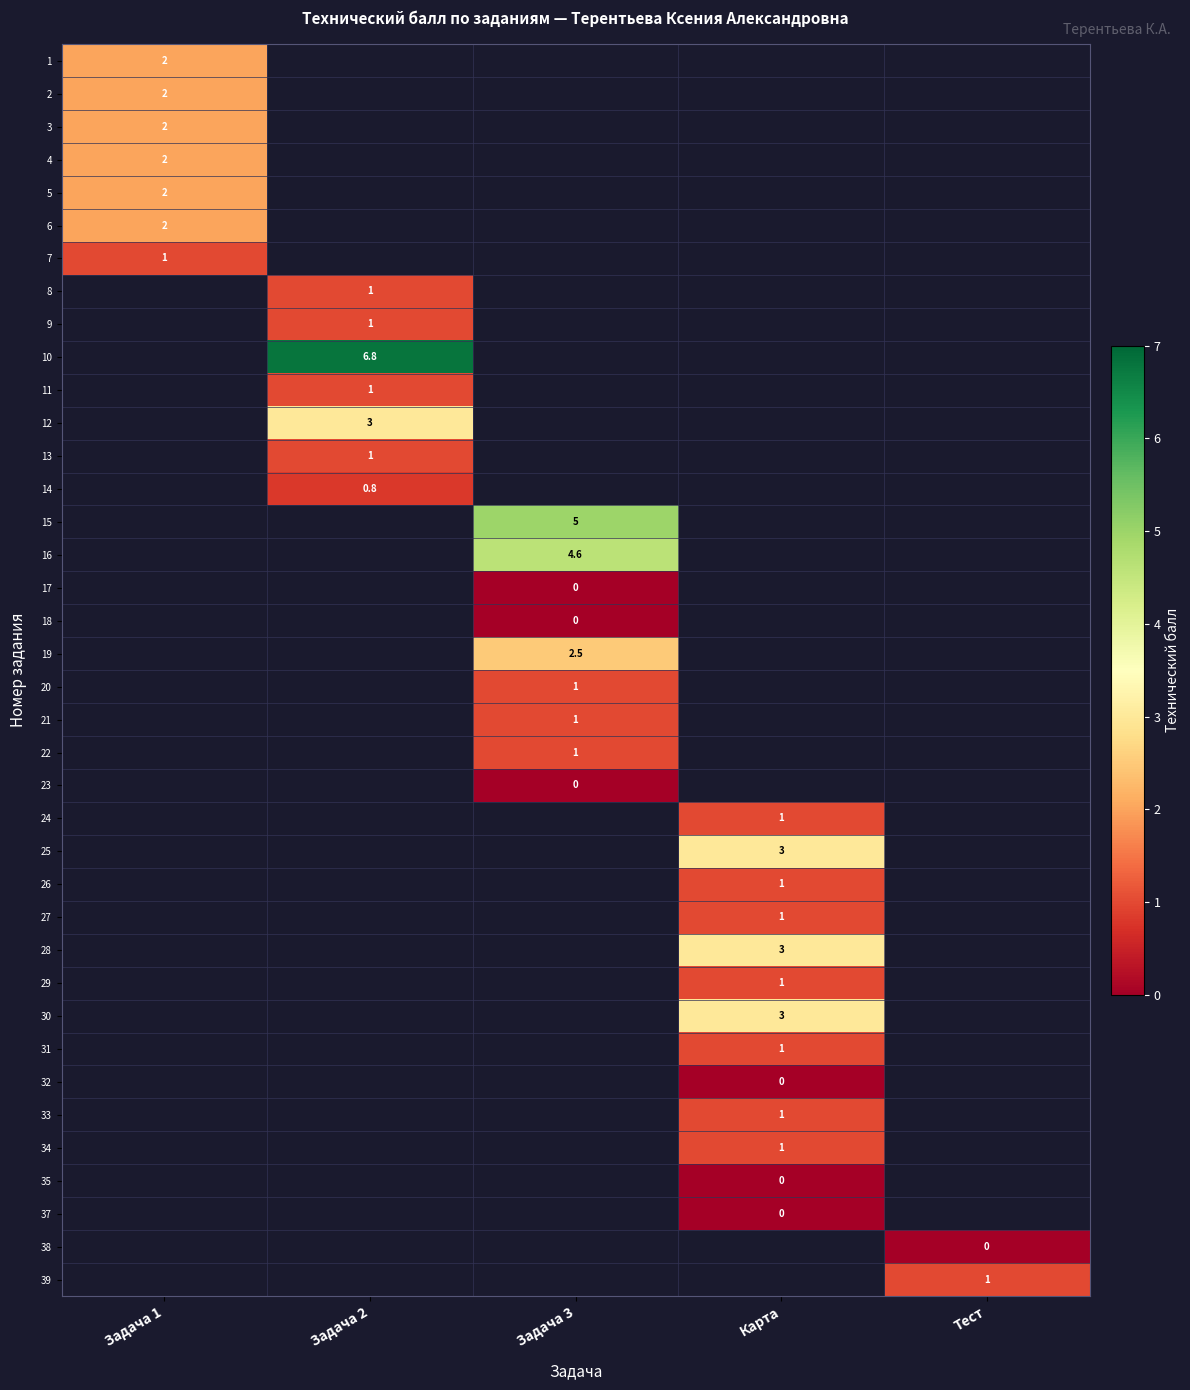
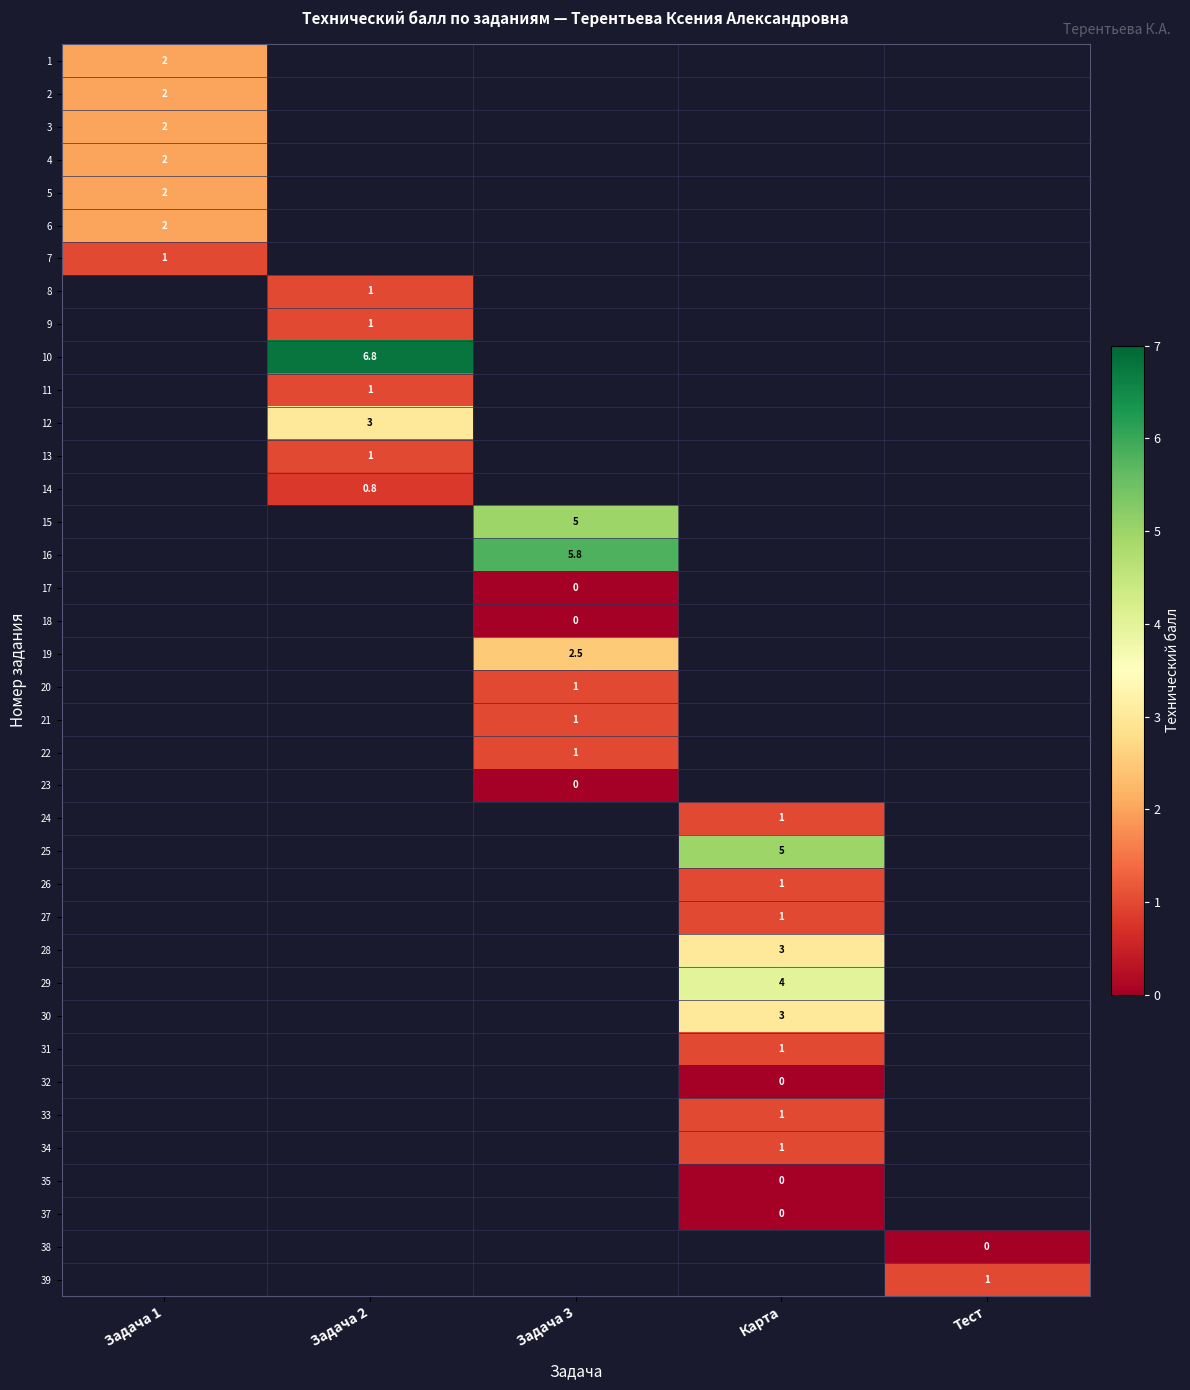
  {
    "1": {
      "Задача 1": 2
    },
    "2": {
      "Задача 1": 2
    },
    "3": {
      "Задача 1": 2
    },
    "4": {
      "Задача 1": 2
    },
    "5": {
      "Задача 1": 2
    },
    "6": {
      "Задача 1": 2
    },
    "7": {
      "Задача 1": 1
    },
    "8": {
      "Задача 2": 1
    },
    "9": {
      "Задача 2": 1
    },
    "10": {
      "Задача 2": 6.8
    },
    "11": {
      "Задача 2": 1
    },
    "12": {
      "Задача 2": 3
    },
    "13": {
      "Задача 2": 1
    },
    "14": {
      "Задача 2": 0.8
    },
    "15": {
      "Задача 3": 5
    },
    "16": {
-     "Задача 3": 4.6
+     "Задача 3": 5.8
    },
    "17": {
      "Задача 3": 0
    },
    "18": {
      "Задача 3": 0
    },
    "19": {
      "Задача 3": 2.5
    },
    "20": {
      "Задача 3": 1
    },
    "21": {
      "Задача 3": 1
    },
    "22": {
      "Задача 3": 1
    },
    "23": {
      "Задача 3": 0
    },
    "24": {
      "Карта": 1
    },
    "25": {
-     "Карта": 3
+     "Карта": 5
    },
    "26": {
      "Карта": 1
    },
    "27": {
      "Карта": 1
    },
    "28": {
      "Карта": 3
    },
    "29": {
-     "Карта": 1
+     "Карта": 4
    },
    "30": {
      "Карта": 3
    },
    "31": {
      "Карта": 1
    },
    "32": {
      "Карта": 0
    },
    "33": {
      "Карта": 1
    },
    "34": {
      "Карта": 1
    },
    "35": {
      "Карта": 0
    },
    "37": {
      "Карта": 0
    },
    "38": {
      "Тест": 0
    },
    "39": {
      "Тест": 1
    }
  }
